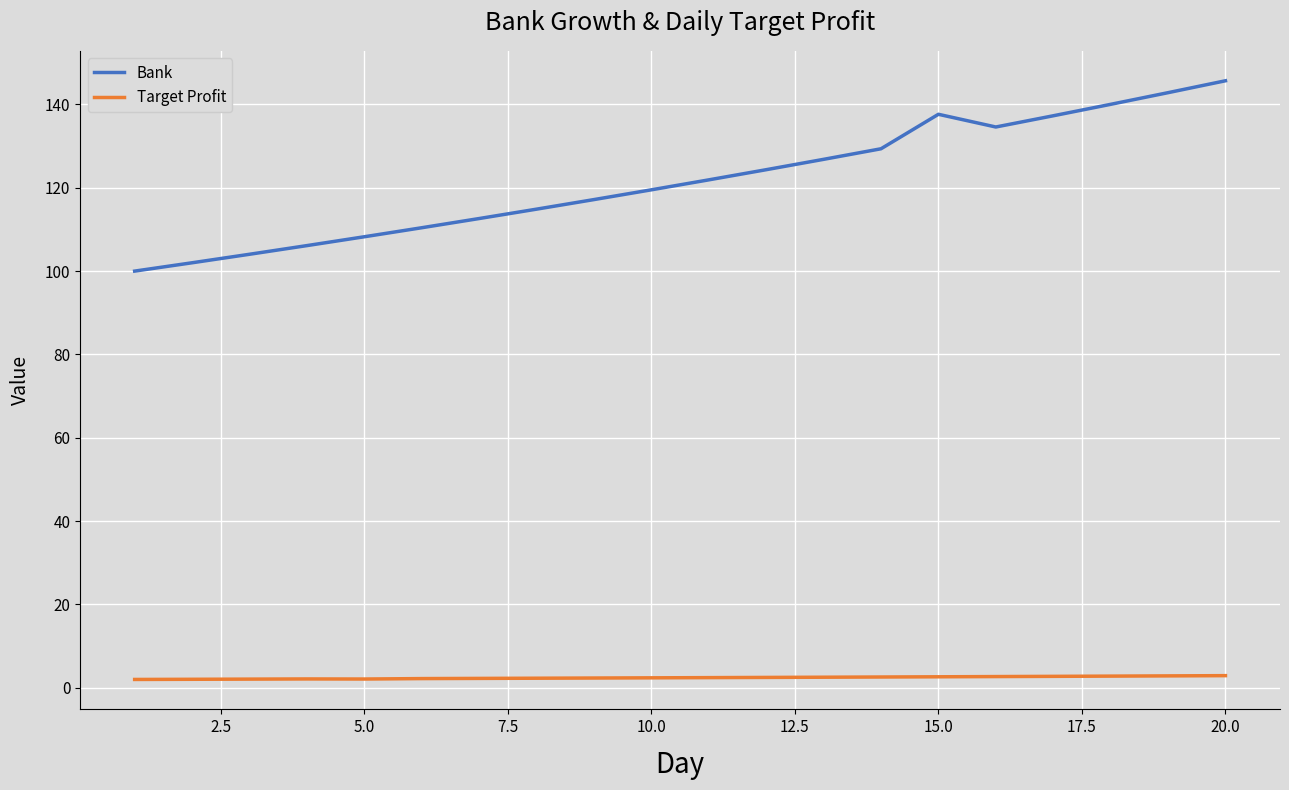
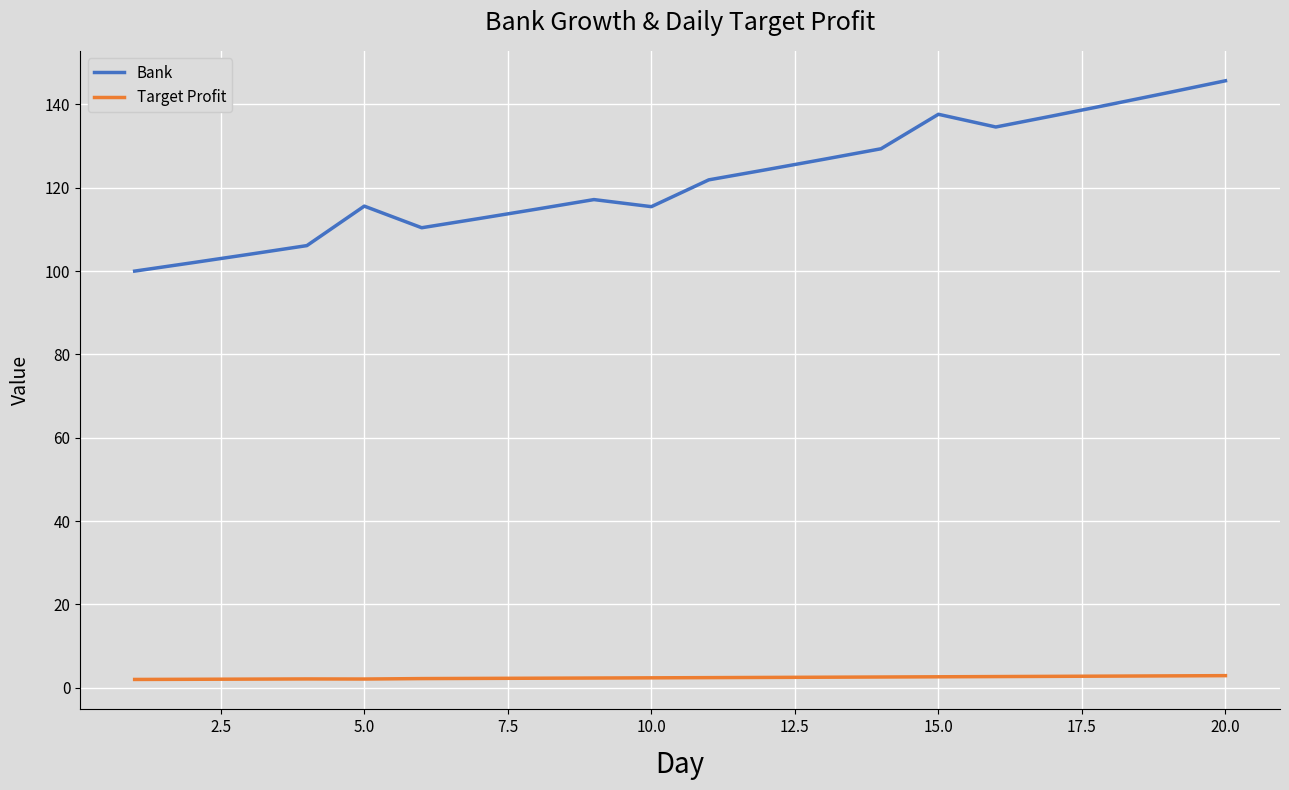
  {
    "Bank": {
-     "5.0": 108,
-     "10.0": 120,
+     "5.0": 116,
+     "10.0": 115,
      "15.0": 138,
      "20.0": 146
    },
    "Target Profit": {
      "5.0": 2,
      "10.0": 2,
      "15.0": 3,
      "20.0": 3
    }
  }
